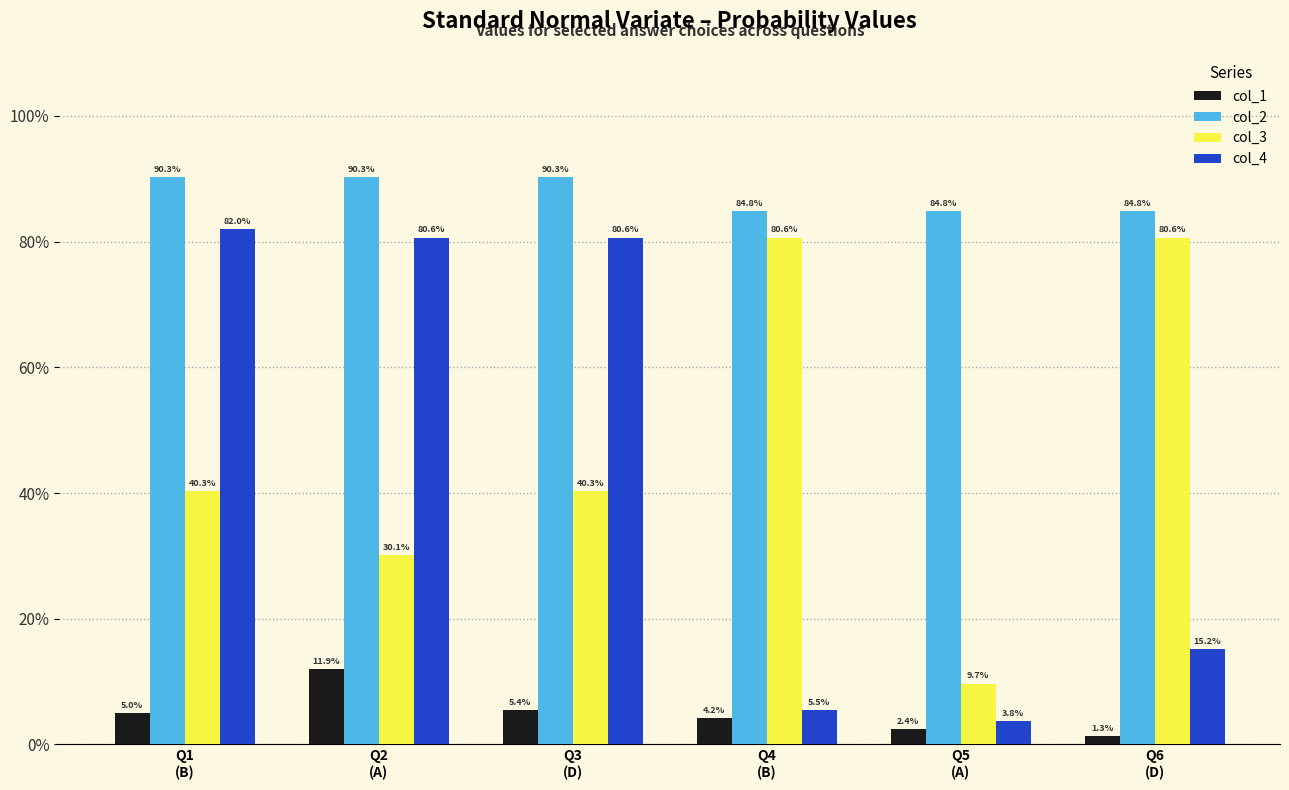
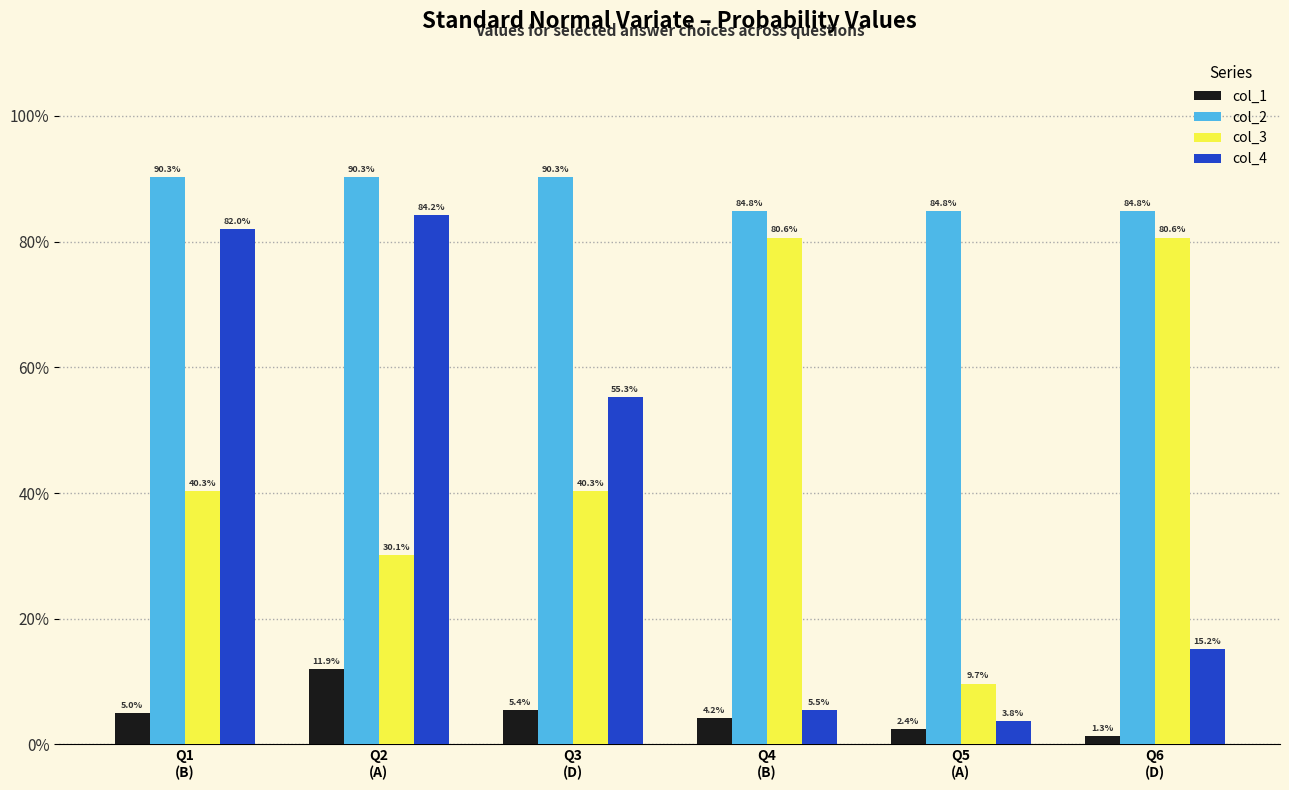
  {
    "col_1": {
      "Q1 (B)": "5.0%",
      "Q2 (A)": "11.9%",
      "Q3 (D)": "5.4%",
      "Q4 (B)": "4.2%",
      "Q5 (A)": "2.4%",
      "Q6 (D)": "1.3%"
    },
    "col_2": {
      "Q1 (B)": "90.3%",
      "Q2 (A)": "90.3%",
      "Q3 (D)": "90.3%",
      "Q4 (B)": "84.8%",
      "Q5 (A)": "84.8%",
      "Q6 (D)": "84.8%"
    },
    "col_3": {
      "Q1 (B)": "40.3%",
      "Q2 (A)": "30.1%",
      "Q3 (D)": "40.3%",
      "Q4 (B)": "80.6%",
      "Q5 (A)": "9.7%",
      "Q6 (D)": "80.6%"
    },
    "col_4": {
      "Q1 (B)": "82.0%",
-     "Q2 (A)": "80.6%",
-     "Q3 (D)": "80.6%",
+     "Q2 (A)": "84.2%",
+     "Q3 (D)": "55.3%",
      "Q4 (B)": "5.5%",
      "Q5 (A)": "3.8%",
      "Q6 (D)": "15.2%"
    }
  }
